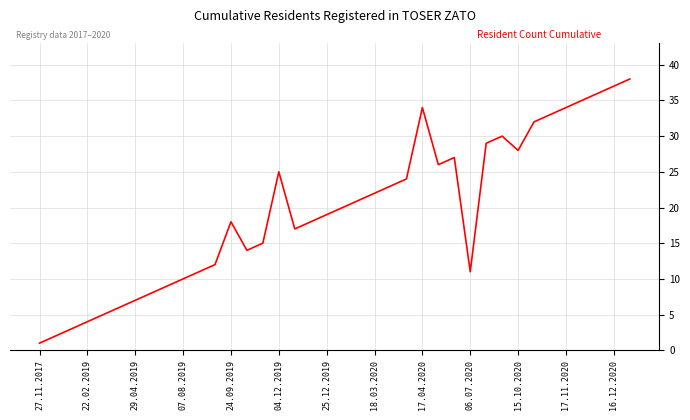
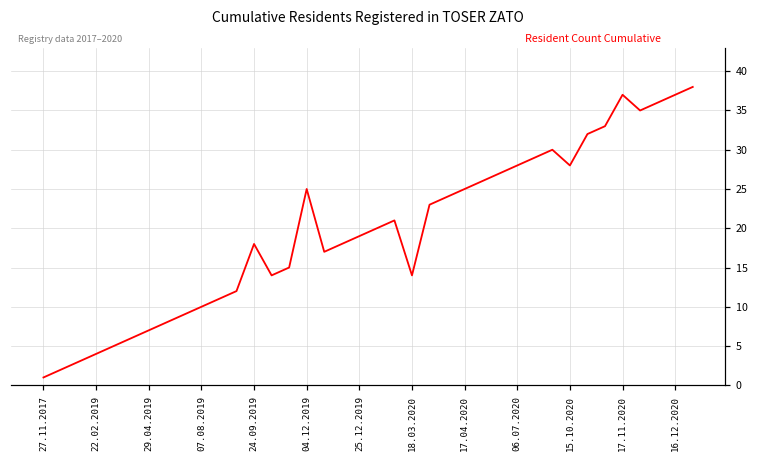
  {
    "27.11.2017": 1,
    "29.04.2019": 7,
    "24.09.2019": 18,
    "04.12.2019": 25,
    "25.12.2019": 19,
-   "18.03.2020": 22,
-   "17.04.2020": 34,
-   "06.07.2020": 11,
+   "18.03.2020": 14,
+   "17.04.2020": 25,
+   "06.07.2020": 28,
    "15.10.2020": 28,
-   "17.11.2020": 34,
+   "17.11.2020": 37,
    "16.12.2020": 37
  }
